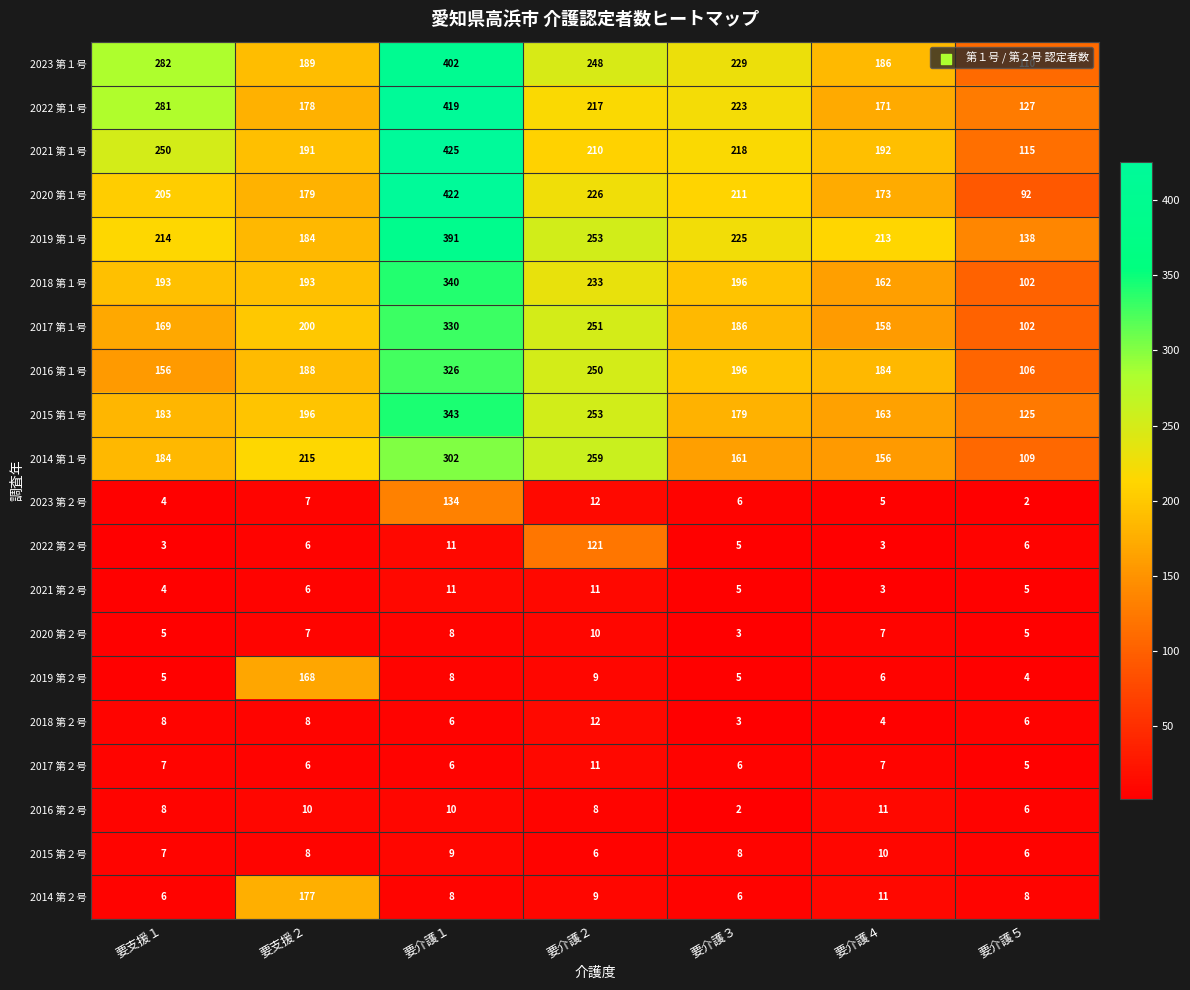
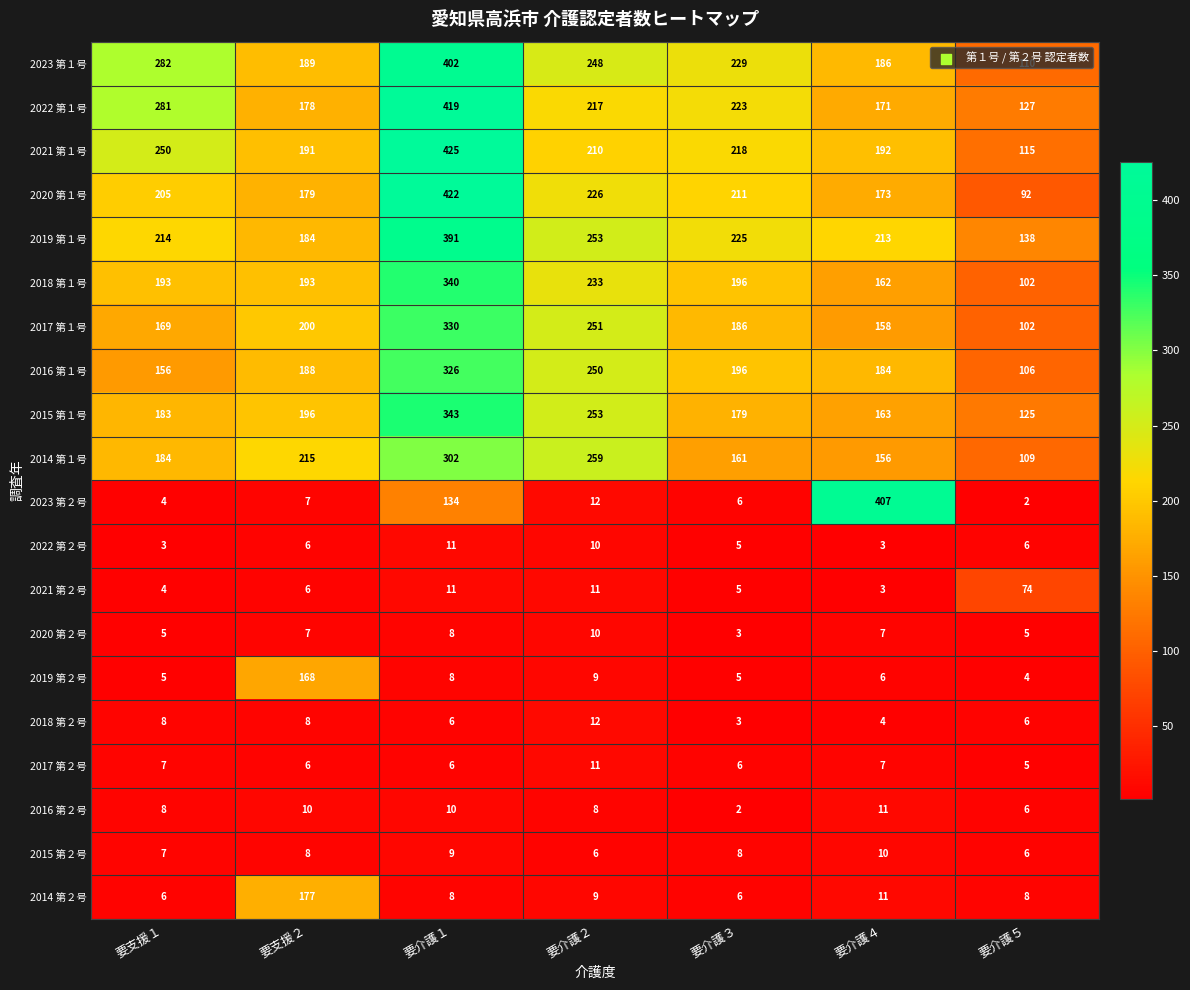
  {
    "2023 第１号": {
      "要支援１": 282,
      "要支援２": 189,
      "要介護１": 402,
      "要介護２": 248,
      "要介護３": 229,
      "要介護４": 186
    },
    "2022 第１号": {
      "要支援１": 281,
      "要支援２": 178,
      "要介護１": 419,
      "要介護２": 217,
      "要介護３": 223,
      "要介護４": 171,
      "要介護５": 127
    },
    "2021 第１号": {
      "要支援１": 250,
      "要支援２": 191,
      "要介護１": 425,
      "要介護２": 210,
      "要介護３": 218,
      "要介護４": 192,
      "要介護５": 115
    },
    "2020 第１号": {
      "要支援１": 205,
      "要支援２": 179,
      "要介護１": 422,
      "要介護２": 226,
      "要介護３": 211,
      "要介護４": 173,
      "要介護５": 92
    },
    "2019 第１号": {
      "要支援１": 214,
      "要支援２": 184,
      "要介護１": 391,
      "要介護２": 253,
      "要介護３": 225,
      "要介護４": 213,
      "要介護５": 138
    },
    "2018 第１号": {
      "要支援１": 193,
      "要支援２": 193,
      "要介護１": 340,
      "要介護２": 233,
      "要介護３": 196,
      "要介護４": 162,
      "要介護５": 102
    },
    "2017 第１号": {
      "要支援１": 169,
      "要支援２": 200,
      "要介護１": 330,
      "要介護２": 251,
      "要介護３": 186,
      "要介護４": 158,
      "要介護５": 102
    },
    "2016 第１号": {
      "要支援１": 156,
      "要支援２": 188,
      "要介護１": 326,
      "要介護２": 250,
      "要介護３": 196,
      "要介護４": 184,
      "要介護５": 106
    },
    "2015 第１号": {
      "要支援１": 183,
      "要支援２": 196,
      "要介護１": 343,
      "要介護２": 253,
      "要介護３": 179,
      "要介護４": 163,
      "要介護５": 125
    },
    "2014 第１号": {
      "要支援１": 184,
      "要支援２": 215,
      "要介護１": 302,
      "要介護２": 259,
      "要介護３": 161,
      "要介護４": 156,
      "要介護５": 109
    },
    "2023 第２号": {
      "要支援１": 4,
      "要支援２": 7,
      "要介護１": 134,
      "要介護２": 12,
      "要介護３": 6,
-     "要介護４": 5,
+     "要介護４": 407,
      "要介護５": 2
    },
    "2022 第２号": {
      "要支援１": 3,
      "要支援２": 6,
      "要介護１": 11,
-     "要介護２": 121,
+     "要介護２": 10,
      "要介護３": 5,
      "要介護４": 3,
      "要介護５": 6
    },
    "2021 第２号": {
      "要支援１": 4,
      "要支援２": 6,
      "要介護１": 11,
      "要介護２": 11,
      "要介護３": 5,
      "要介護４": 3,
-     "要介護５": 5
+     "要介護５": 74
    },
    "2020 第２号": {
      "要支援１": 5,
      "要支援２": 7,
      "要介護１": 8,
      "要介護２": 10,
      "要介護３": 3,
      "要介護４": 7,
      "要介護５": 5
    },
    "2019 第２号": {
      "要支援１": 5,
      "要支援２": 168,
      "要介護１": 8,
      "要介護２": 9,
      "要介護３": 5,
      "要介護４": 6,
      "要介護５": 4
    },
    "2018 第２号": {
      "要支援１": 8,
      "要支援２": 8,
      "要介護１": 6,
      "要介護２": 12,
      "要介護３": 3,
      "要介護４": 4,
      "要介護５": 6
    },
    "2017 第２号": {
      "要支援１": 7,
      "要支援２": 6,
      "要介護１": 6,
      "要介護２": 11,
      "要介護３": 6,
      "要介護４": 7,
      "要介護５": 5
    },
    "2016 第２号": {
      "要支援１": 8,
      "要支援２": 10,
      "要介護１": 10,
      "要介護２": 8,
      "要介護３": 2,
      "要介護４": 11,
      "要介護５": 6
    },
    "2015 第２号": {
      "要支援１": 7,
      "要支援２": 8,
      "要介護１": 9,
      "要介護２": 6,
      "要介護３": 8,
      "要介護４": 10,
      "要介護５": 6
    },
    "2014 第２号": {
      "要支援１": 6,
      "要支援２": 177,
      "要介護１": 8,
      "要介護２": 9,
      "要介護３": 6,
      "要介護４": 11,
      "要介護５": 8
    }
  }
